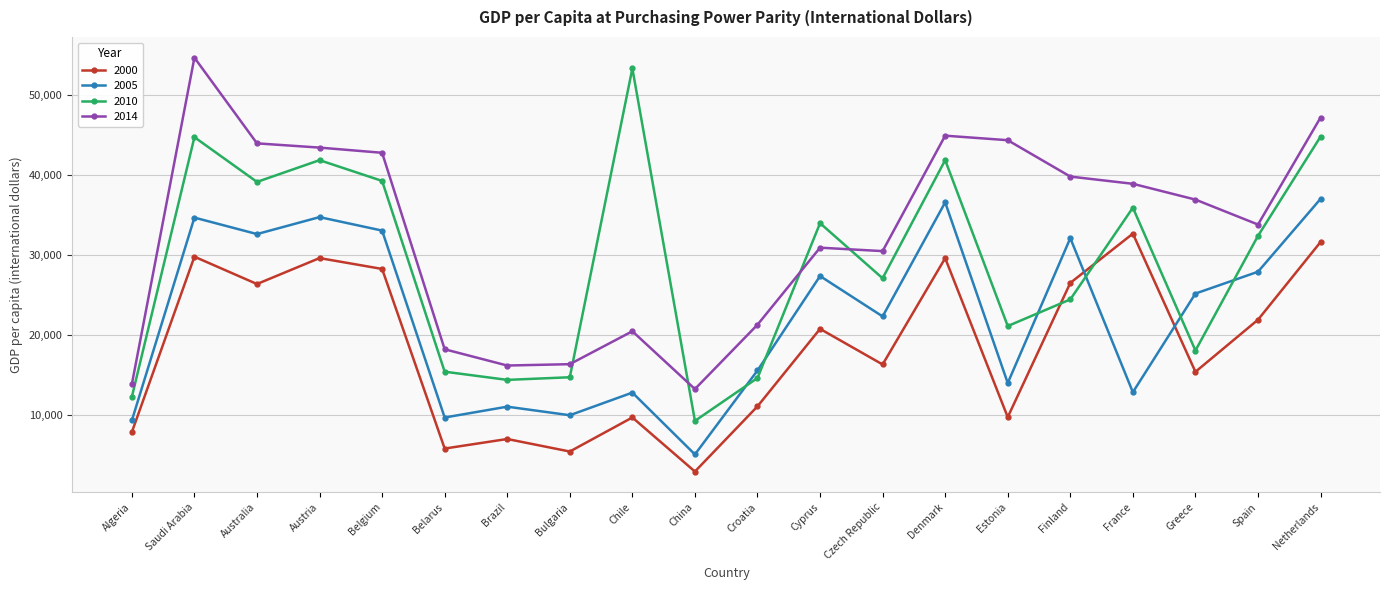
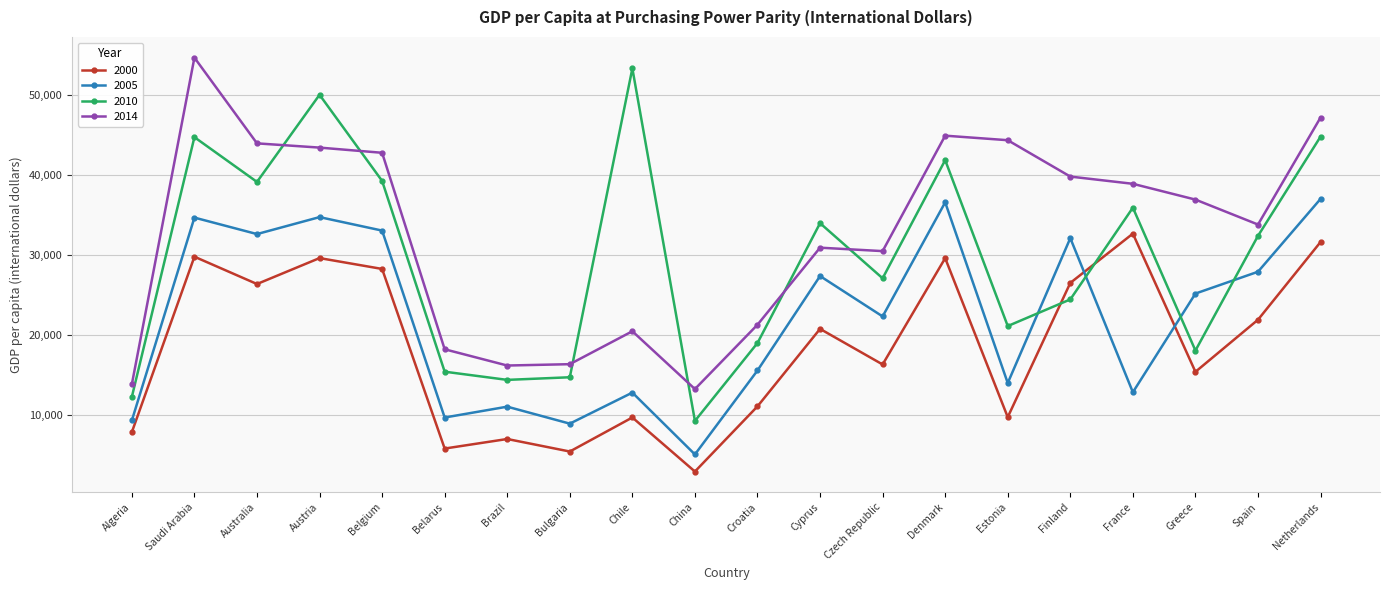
  {
    "2000": {
      "Algeria": "8,000",
      "Saudi Arabia": "30,000",
      "Australia": "26,000",
      "Austria": "30,000",
      "Belgium": "28,000",
      "Belarus": "6,000",
      "Brazil": "7,000",
      "Bulgaria": "5,000",
      "Chile": "10,000",
      "China": "3,000",
      "Croatia": "11,000",
      "Cyprus": "21,000",
      "Czech Republic": "16,000",
      "Denmark": "30,000",
      "Estonia": "10,000",
      "Finland": "26,000",
      "France": "33,000",
      "Greece": "15,000",
      "Spain": "22,000",
      "Netherlands": "32,000"
    },
    "2005": {
      "Algeria": "9,000",
      "Saudi Arabia": "35,000",
      "Australia": "33,000",
      "Austria": "35,000",
      "Belgium": "33,000",
      "Belarus": "10,000",
      "Brazil": "11,000",
-     "Bulgaria": "10,000",
+     "Bulgaria": "9,000",
      "Chile": "13,000",
      "China": "5,000",
      "Croatia": "16,000",
      "Cyprus": "27,000",
      "Czech Republic": "22,000",
      "Denmark": "37,000",
      "Estonia": "14,000",
      "Finland": "32,000",
      "France": "13,000",
      "Greece": "25,000",
      "Spain": "28,000",
      "Netherlands": "37,000"
    },
    "2010": {
      "Algeria": "12,000",
      "Saudi Arabia": "45,000",
      "Australia": "39,000",
-     "Austria": "42,000",
+     "Austria": "50,000",
      "Belgium": "39,000",
      "Belarus": "15,000",
      "Brazil": "14,000",
      "Bulgaria": "15,000",
      "Chile": "53,000",
      "China": "9,000",
-     "Croatia": "15,000",
+     "Croatia": "19,000",
      "Cyprus": "34,000",
      "Czech Republic": "27,000",
      "Denmark": "42,000",
      "Estonia": "21,000",
      "Finland": "24,000",
      "France": "36,000",
      "Greece": "18,000",
      "Spain": "32,000",
      "Netherlands": "45,000"
    },
    "2014": {
      "Algeria": "14,000",
      "Saudi Arabia": "55,000",
      "Australia": "44,000",
      "Austria": "43,000",
      "Belgium": "43,000",
      "Belarus": "18,000",
      "Brazil": "16,000",
      "Bulgaria": "16,000",
      "Chile": "20,000",
      "China": "13,000",
      "Croatia": "21,000",
      "Cyprus": "31,000",
      "Czech Republic": "30,000",
      "Denmark": "45,000",
      "Estonia": "44,000",
      "Finland": "40,000",
      "France": "39,000",
      "Greece": "37,000",
      "Spain": "34,000",
      "Netherlands": "47,000"
    }
  }
